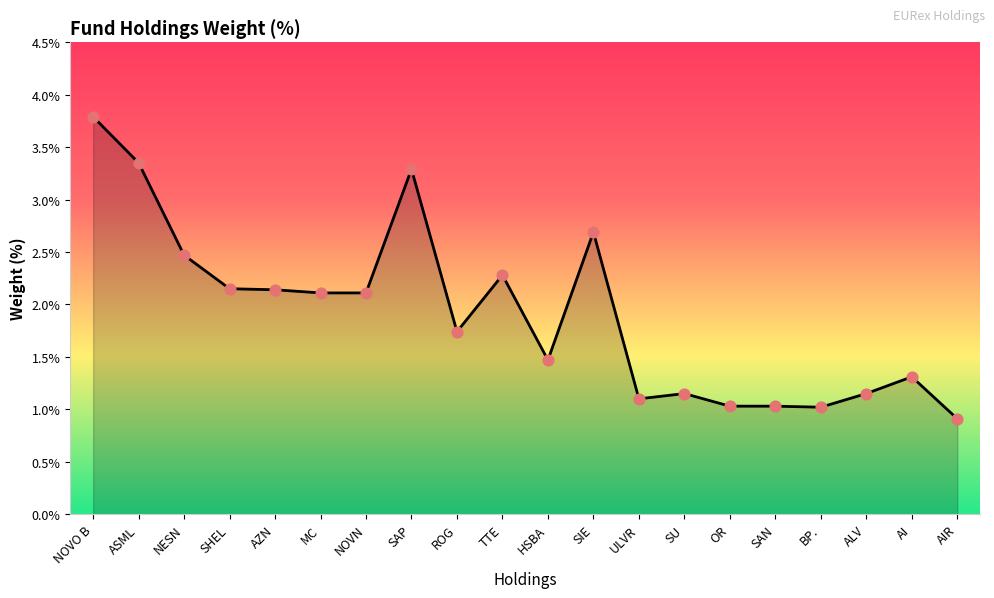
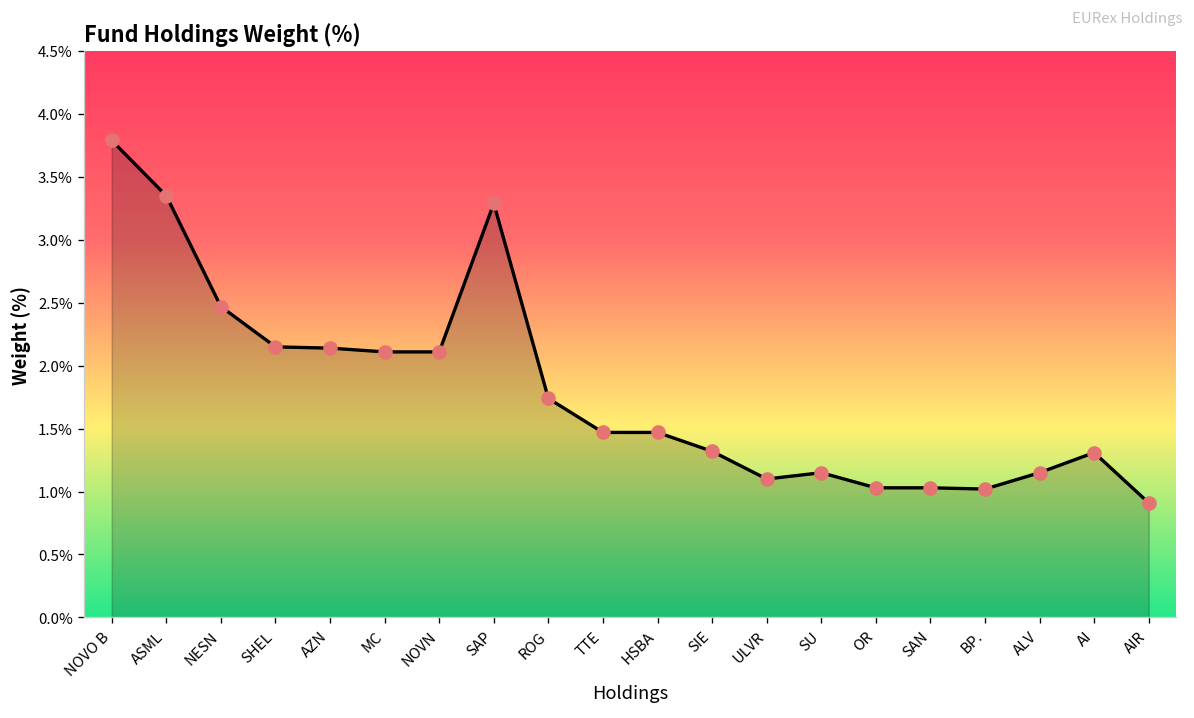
  {
    "NOVO B": "3.79%",
    "ASML": "3.35%",
    "NESN": "2.47%",
    "SHEL": "2.15%",
    "AZN": "2.14%",
    "MC": "2.11%",
    "NOVN": "2.11%",
    "SAP": "3.29%",
    "ROG": "1.74%",
-   "TTE": "2.28%",
+   "TTE": "1.47%",
    "HSBA": "1.47%",
-   "SIE": "2.69%",
+   "SIE": "1.32%",
    "ULVR": "1.10%",
    "SU": "1.15%",
    "OR": "1.03%",
    "SAN": "1.03%",
    "BP.": "1.02%",
    "ALV": "1.15%",
    "AI": "1.31%",
    "AIR": "0.91%"
  }
